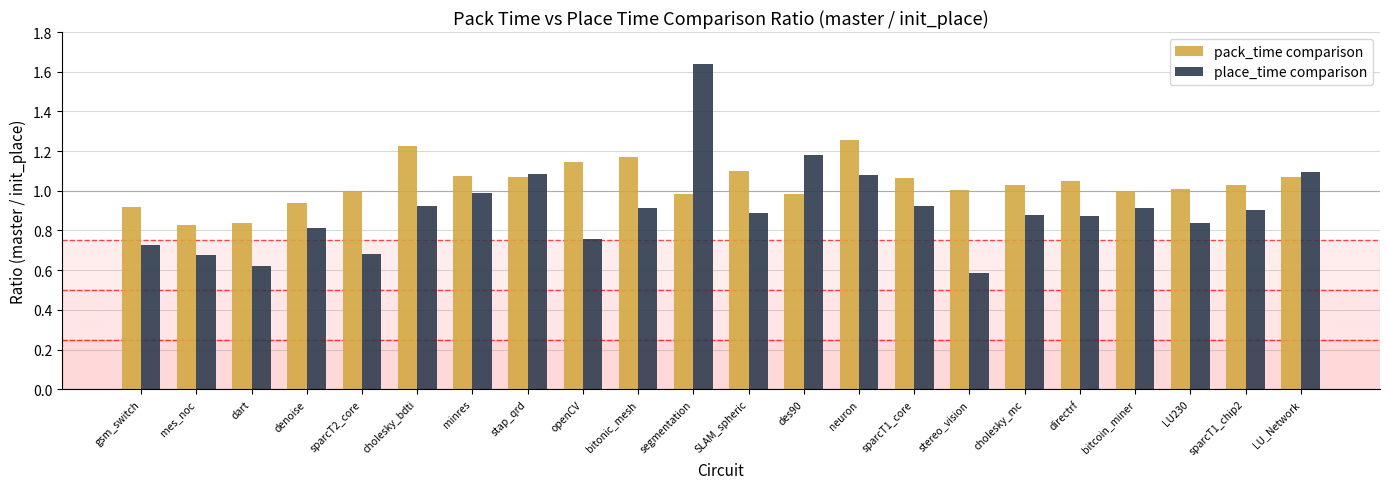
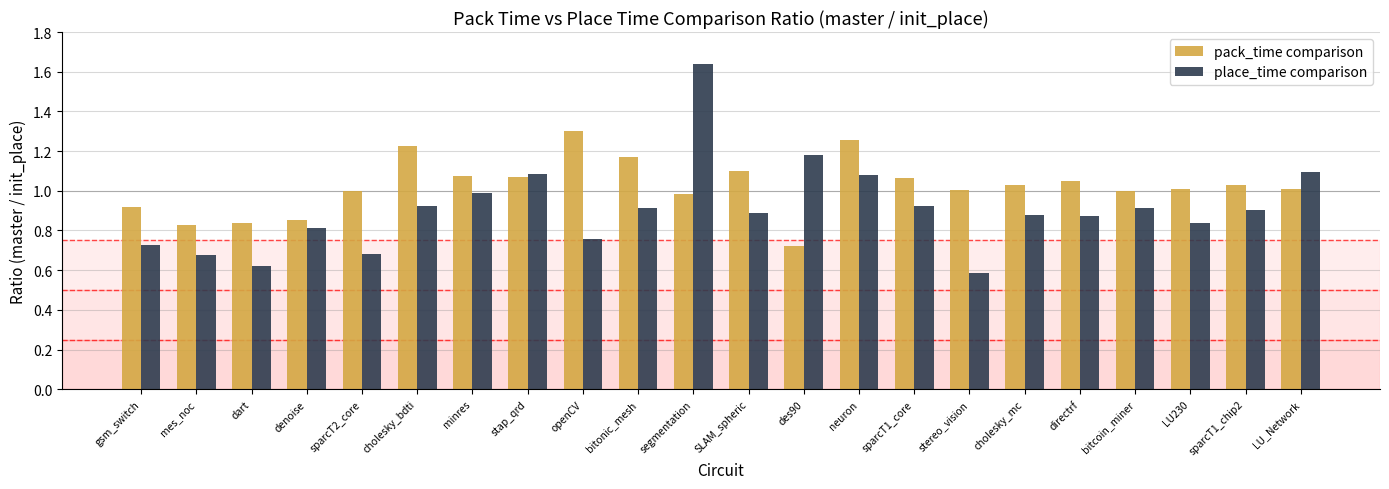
  {
    "pack_time comparison": {
      "gsm_switch": 0.92,
      "mes_noc": 0.83,
      "dart": 0.84,
-     "denoise": 0.94,
+     "denoise": 0.85,
      "sparcT2_core": 1.00,
      "cholesky_bdti": 1.22,
      "minres": 1.08,
      "stap_qrd": 1.07,
-     "openCV": 1.15,
+     "openCV": 1.30,
      "bitonic_mesh": 1.17,
      "segmentation": 0.99,
      "SLAM_spheric": 1.10,
-     "des90": 0.98,
+     "des90": 0.72,
      "neuron": 1.26,
      "sparcT1_core": 1.07,
      "stereo_vision": 1.00,
      "cholesky_mc": 1.03,
      "directrf": 1.05,
      "bitcoin_miner": 1.00,
      "LU230": 1.01,
      "sparcT1_chip2": 1.03,
-     "LU_Network": 1.07
+     "LU_Network": 1.01
    },
    "place_time comparison": {
      "gsm_switch": 0.73,
      "mes_noc": 0.68,
      "dart": 0.62,
      "denoise": 0.81,
      "sparcT2_core": 0.68,
      "cholesky_bdti": 0.92,
      "minres": 0.99,
      "stap_qrd": 1.09,
      "openCV": 0.76,
      "bitonic_mesh": 0.91,
      "segmentation": 1.64,
      "SLAM_spheric": 0.89,
      "des90": 1.18,
      "neuron": 1.08,
      "sparcT1_core": 0.93,
      "stereo_vision": 0.59,
      "cholesky_mc": 0.88,
      "directrf": 0.87,
      "bitcoin_miner": 0.92,
      "LU230": 0.84,
      "sparcT1_chip2": 0.90,
      "LU_Network": 1.10
    }
  }
